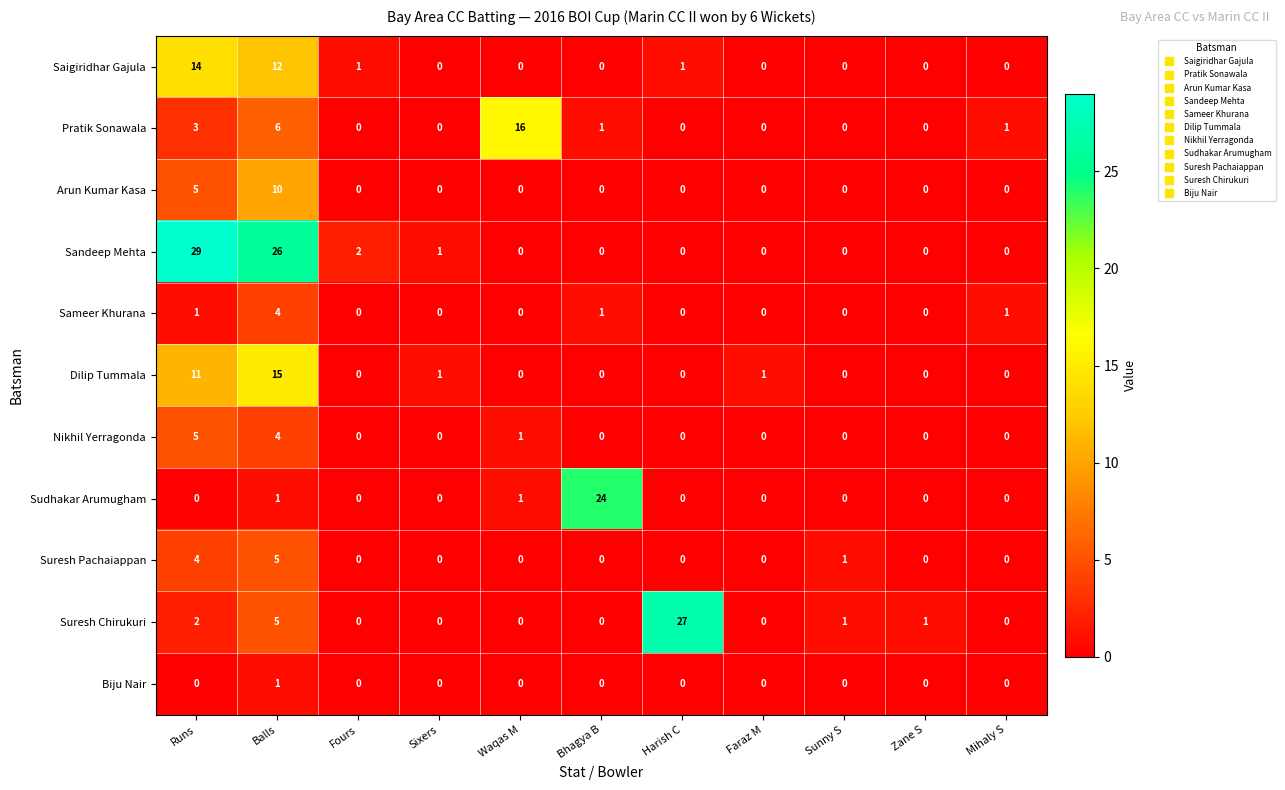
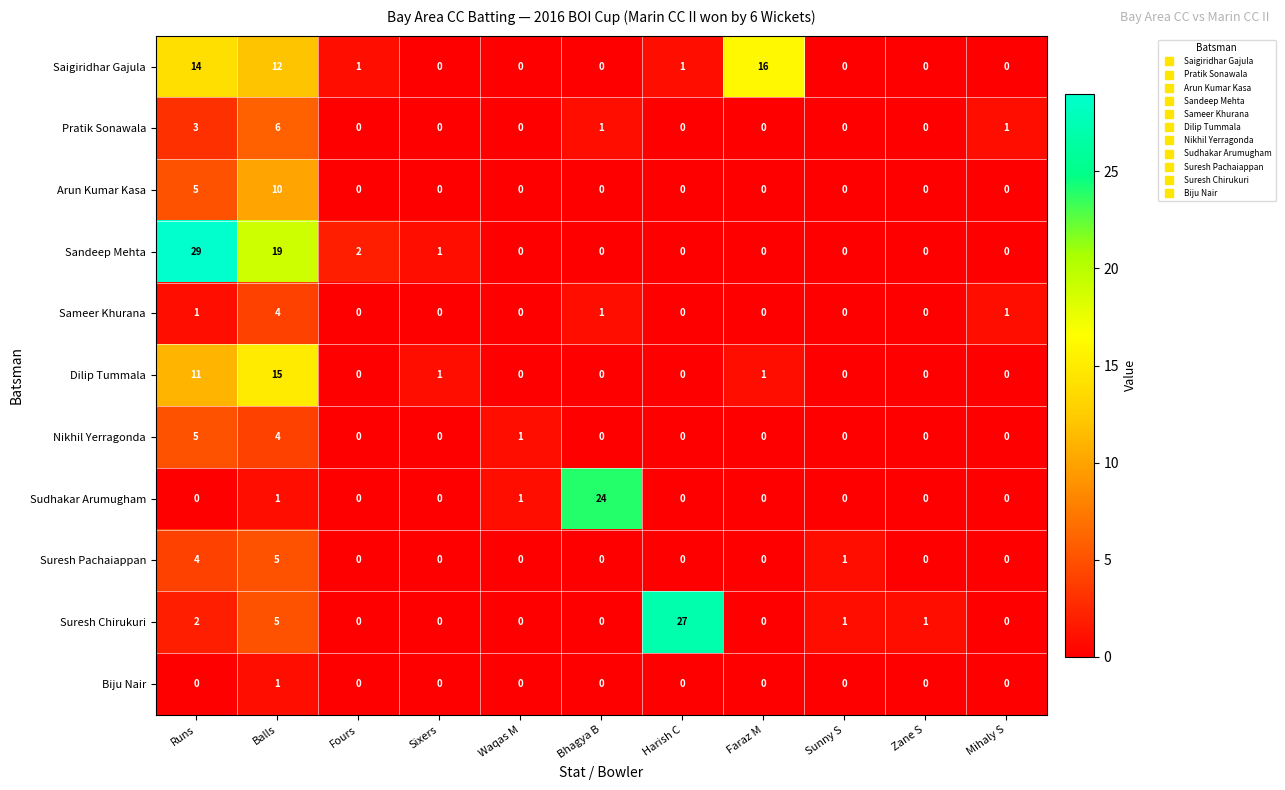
  {
    "Saigiridhar Gajula": {
      "Runs": 14,
      "Balls": 12,
      "Fours": 1,
      "Sixers": 0,
      "Waqas M": 0,
      "Bhagya B": 0,
      "Harish C": 1,
-     "Faraz M": 0,
+     "Faraz M": 16,
      "Sunny S": 0,
      "Zane S": 0,
      "Mihaly S": 0
    },
    "Pratik Sonawala": {
      "Runs": 3,
      "Balls": 6,
      "Fours": 0,
      "Sixers": 0,
-     "Waqas M": 16,
+     "Waqas M": 0,
      "Bhagya B": 1,
      "Harish C": 0,
      "Faraz M": 0,
      "Sunny S": 0,
      "Zane S": 0,
      "Mihaly S": 1
    },
    "Arun Kumar Kasa": {
      "Runs": 5,
      "Balls": 10,
      "Fours": 0,
      "Sixers": 0,
      "Waqas M": 0,
      "Bhagya B": 0,
      "Harish C": 0,
      "Faraz M": 0,
      "Sunny S": 0,
      "Zane S": 0,
      "Mihaly S": 0
    },
    "Sandeep Mehta": {
      "Runs": 29,
-     "Balls": 26,
+     "Balls": 19,
      "Fours": 2,
      "Sixers": 1,
      "Waqas M": 0,
      "Bhagya B": 0,
      "Harish C": 0,
      "Faraz M": 0,
      "Sunny S": 0,
      "Zane S": 0,
      "Mihaly S": 0
    },
    "Sameer Khurana": {
      "Runs": 1,
      "Balls": 4,
      "Fours": 0,
      "Sixers": 0,
      "Waqas M": 0,
      "Bhagya B": 1,
      "Harish C": 0,
      "Faraz M": 0,
      "Sunny S": 0,
      "Zane S": 0,
      "Mihaly S": 1
    },
    "Dilip Tummala": {
      "Runs": 11,
      "Balls": 15,
      "Fours": 0,
      "Sixers": 1,
      "Waqas M": 0,
      "Bhagya B": 0,
      "Harish C": 0,
      "Faraz M": 1,
      "Sunny S": 0,
      "Zane S": 0,
      "Mihaly S": 0
    },
    "Nikhil Yerragonda": {
      "Runs": 5,
      "Balls": 4,
      "Fours": 0,
      "Sixers": 0,
      "Waqas M": 1,
      "Bhagya B": 0,
      "Harish C": 0,
      "Faraz M": 0,
      "Sunny S": 0,
      "Zane S": 0,
      "Mihaly S": 0
    },
    "Sudhakar Arumugham": {
      "Runs": 0,
      "Balls": 1,
      "Fours": 0,
      "Sixers": 0,
      "Waqas M": 1,
      "Bhagya B": 24,
      "Harish C": 0,
      "Faraz M": 0,
      "Sunny S": 0,
      "Zane S": 0,
      "Mihaly S": 0
    },
    "Suresh Pachaiappan": {
      "Runs": 4,
      "Balls": 5,
      "Fours": 0,
      "Sixers": 0,
      "Waqas M": 0,
      "Bhagya B": 0,
      "Harish C": 0,
      "Faraz M": 0,
      "Sunny S": 1,
      "Zane S": 0,
      "Mihaly S": 0
    },
    "Suresh Chirukuri": {
      "Runs": 2,
      "Balls": 5,
      "Fours": 0,
      "Sixers": 0,
      "Waqas M": 0,
      "Bhagya B": 0,
      "Harish C": 27,
      "Faraz M": 0,
      "Sunny S": 1,
      "Zane S": 1,
      "Mihaly S": 0
    },
    "Biju Nair": {
      "Runs": 0,
      "Balls": 1,
      "Fours": 0,
      "Sixers": 0,
      "Waqas M": 0,
      "Bhagya B": 0,
      "Harish C": 0,
      "Faraz M": 0,
      "Sunny S": 0,
      "Zane S": 0,
      "Mihaly S": 0
    }
  }
